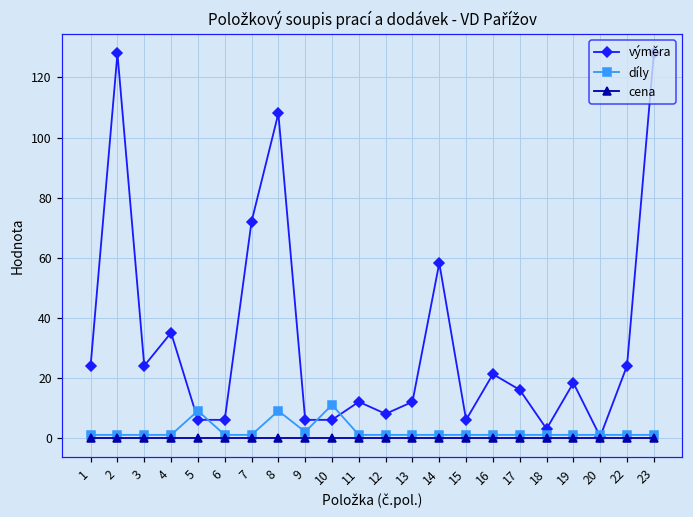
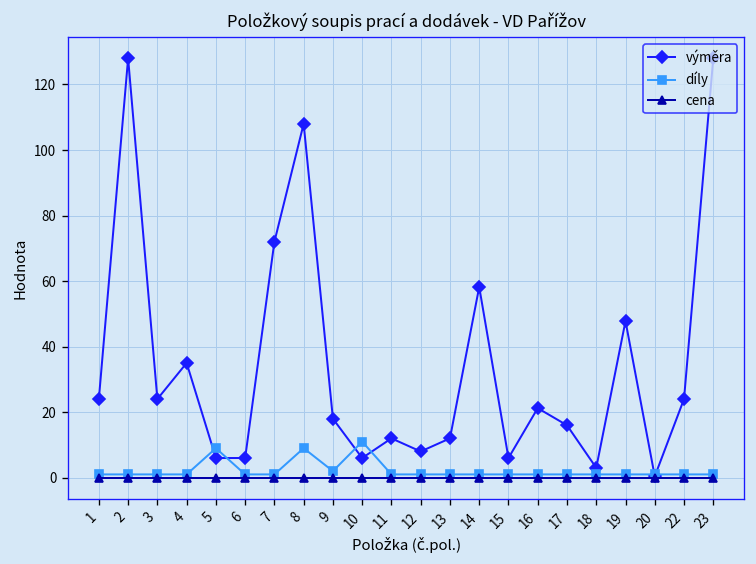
  {
    "výměra": {
      "1": 24,
      "2": 128,
      "3": 24,
      "4": 35,
      "5": 6,
      "6": 6,
      "7": 72,
      "8": 108,
-     "9": 6,
+     "9": 18,
      "10": 6,
      "11": 12,
      "12": 8,
      "13": 12,
      "14": 58,
      "15": 6,
      "16": 21,
      "17": 16,
      "18": 3,
-     "19": 18,
+     "19": 48,
      "22": 24
    },
    "díly": {
      "1": 1,
      "2": 1,
      "3": 1,
      "4": 1,
      "5": 9,
      "6": 1,
      "7": 1,
      "8": 9,
      "9": 2,
      "10": 11,
      "11": 1,
      "12": 1,
      "13": 1,
      "14": 1,
      "15": 1,
      "16": 1,
      "17": 1,
      "18": 1,
      "19": 1,
      "22": 1,
      "23": 1
    },
    "cena": {
      "1": 0,
      "2": 0,
      "3": 0,
      "4": 0,
      "5": 0,
      "6": 0,
      "7": 0,
      "8": 0,
      "9": 0,
      "10": 0,
      "11": 0,
      "12": 0,
      "13": 0,
      "14": 0,
      "15": 0,
      "16": 0,
      "17": 0,
      "18": 0,
      "19": 0,
      "22": 0,
      "23": 0
    }
  }
